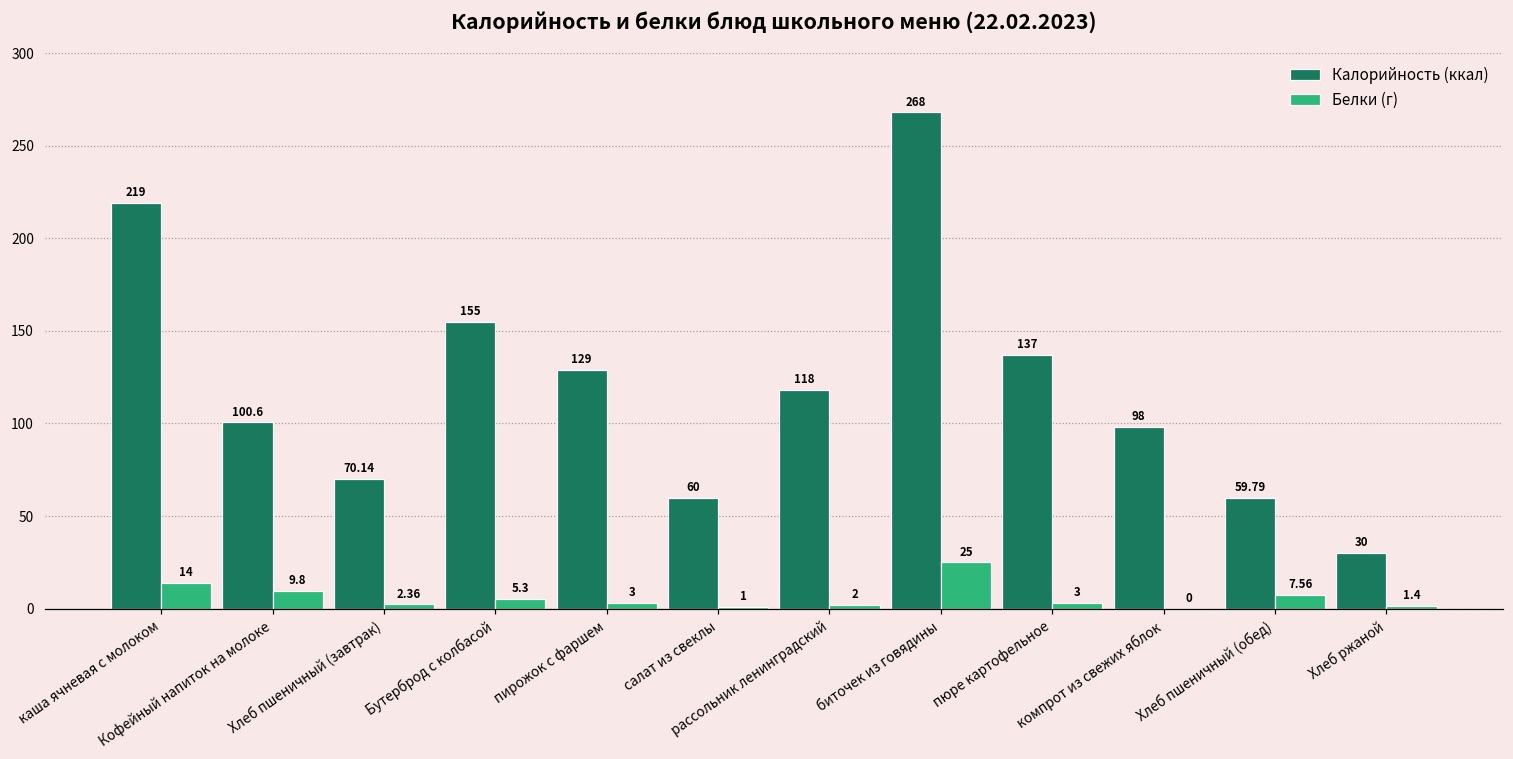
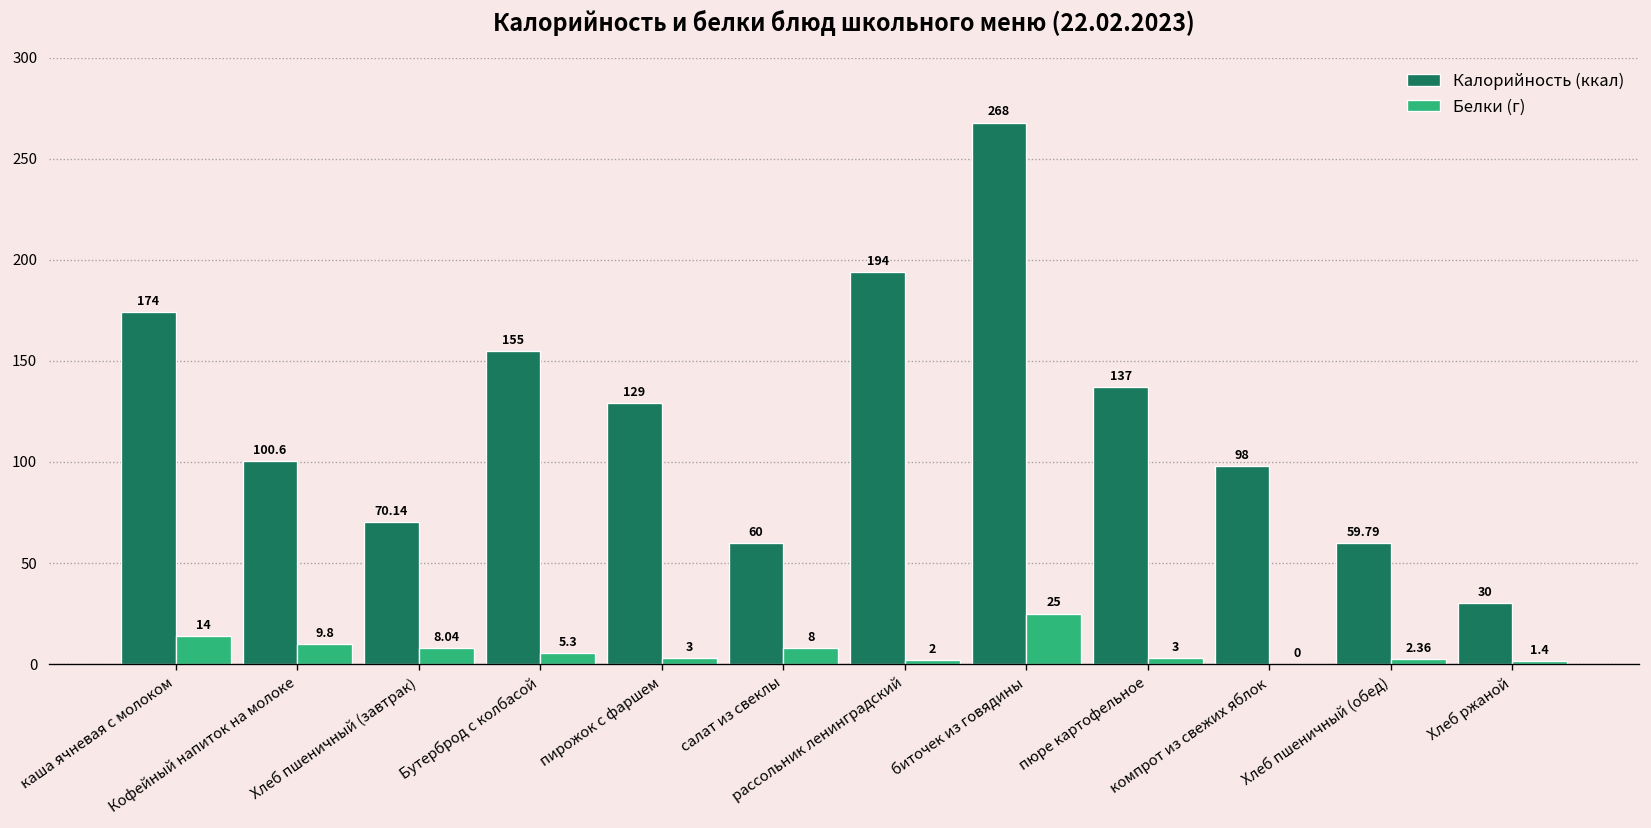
  {
    "Калорийность (ккал)": {
-     "каша ячневая с молоком": 219,
+     "каша ячневая с молоком": 174,
      "Кофейный напиток на молоке": 100.6,
      "Хлеб пшеничный (завтрак)": 70.14,
      "Бутерброд с колбасой": 155,
      "пирожок с фаршем": 129,
      "салат из свеклы": 60,
-     "рассольник ленинградский": 118,
+     "рассольник ленинградский": 194,
      "биточек из говядины": 268,
      "пюре картофельное": 137,
      "компрот из свежих яблок": 98,
      "Хлеб пшеничный (обед)": 59.79,
      "Хлеб ржаной": 30
    },
    "Белки (г)": {
      "каша ячневая с молоком": 14,
      "Кофейный напиток на молоке": 9.8,
-     "Хлеб пшеничный (завтрак)": 2.36,
+     "Хлеб пшеничный (завтрак)": 8.04,
      "Бутерброд с колбасой": 5.3,
      "пирожок с фаршем": 3,
-     "салат из свеклы": 1,
+     "салат из свеклы": 8,
      "рассольник ленинградский": 2,
      "биточек из говядины": 25,
      "пюре картофельное": 3,
      "компрот из свежих яблок": 0,
-     "Хлеб пшеничный (обед)": 7.56,
+     "Хлеб пшеничный (обед)": 2.36,
      "Хлеб ржаной": 1.4
    }
  }
